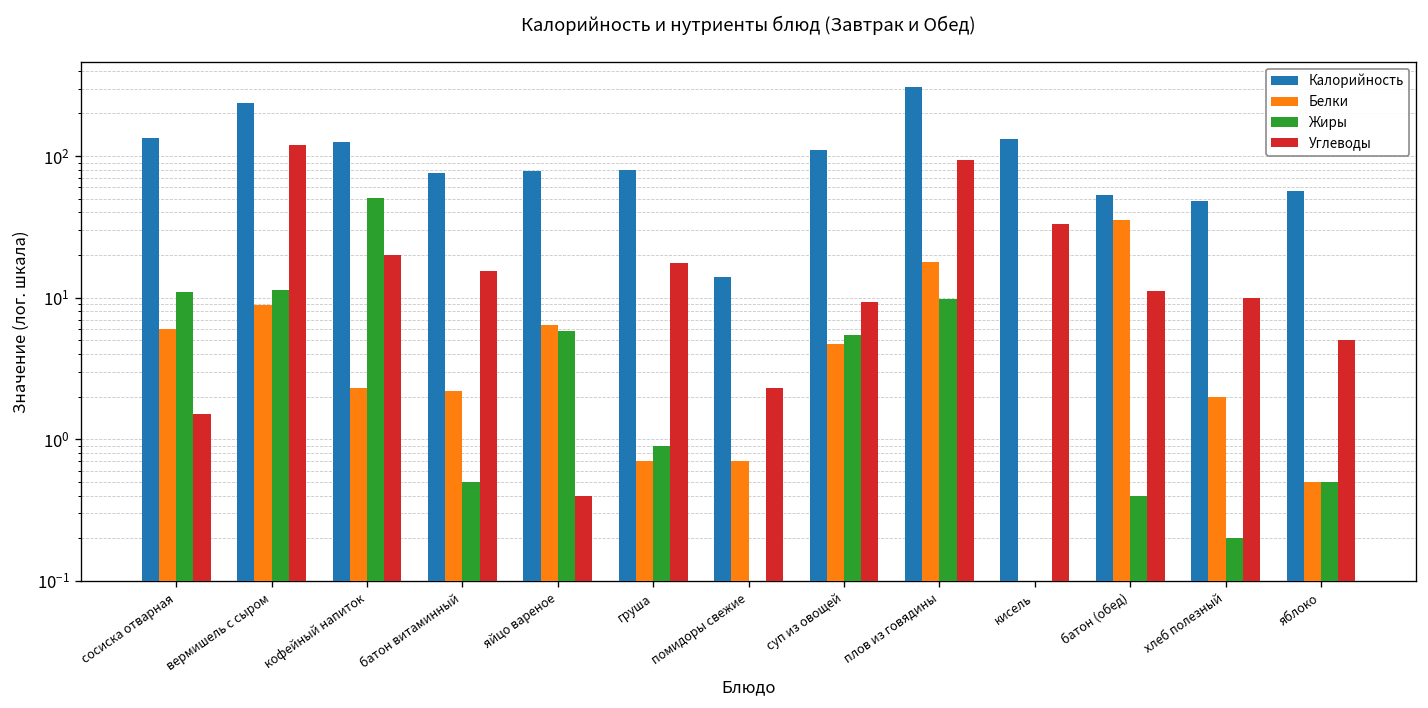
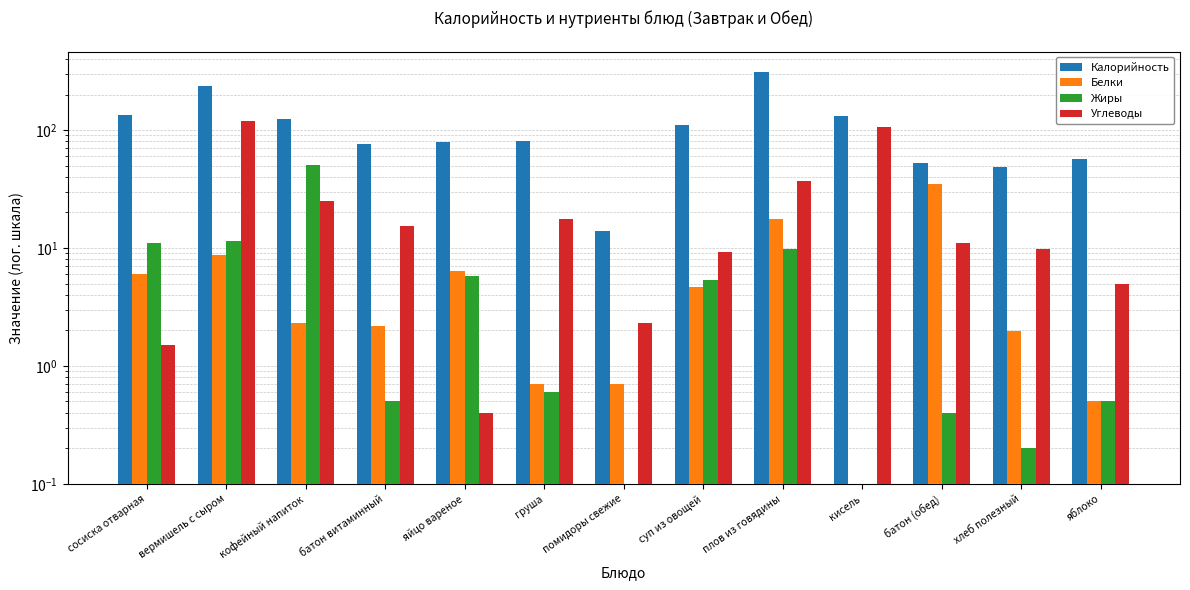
  {
    "Калорийность": {
      "сосиска отварная": 140,
      "вермишель с сыром": 240,
      "кофейный напиток": 130,
      "батон витаминный": 80,
      "яйцо вареное": 80,
      "груша": 80,
      "помидоры свежие": 14,
      "суп из овощей": 110,
      "плов из говядины": 310,
      "кисель": 130,
      "батон (обед)": 50,
      "хлеб полезный": 48,
      "яблоко": 60
    },
    "Белки": {
      "сосиска отварная": 6,
      "вермишель с сыром": 9,
      "кофейный напиток": 2.3,
      "батон витаминный": 2.2,
      "яйцо вареное": 6,
      "груша": 0.7,
      "помидоры свежие": 0.7,
      "суп из овощей": 4.7,
      "плов из говядины": 18,
      "батон (обед)": 35,
      "хлеб полезный": 2.0,
      "яблоко": 0.5
    },
    "Жиры": {
      "сосиска отварная": 11,
      "вермишель с сыром": 11,
      "кофейный напиток": 50,
      "батон витаминный": 0.5,
      "яйцо вареное": 6,
-     "груша": 0.9,
+     "груша": 0.6,
      "помидоры свежие": 0.1,
      "суп из овощей": 5,
      "плов из говядины": 10,
      "батон (обед)": 0.4,
      "хлеб полезный": 0.2,
      "яблоко": 0.5
    },
    "Углеводы": {
      "сосиска отварная": 1.5,
      "вермишель с сыром": 120,
-     "кофейный напиток": 20,
+     "кофейный напиток": 25,
      "батон витаминный": 15,
      "яйцо вареное": 0.40,
      "груша": 18,
      "помидоры свежие": 2.3,
      "суп из овощей": 9,
-     "плов из говядины": 90,
-     "кисель": 33,
+     "плов из говядины": 37,
+     "кисель": 110,
      "батон (обед)": 11,
      "хлеб полезный": 10,
      "яблоко": 5
    }
  }
